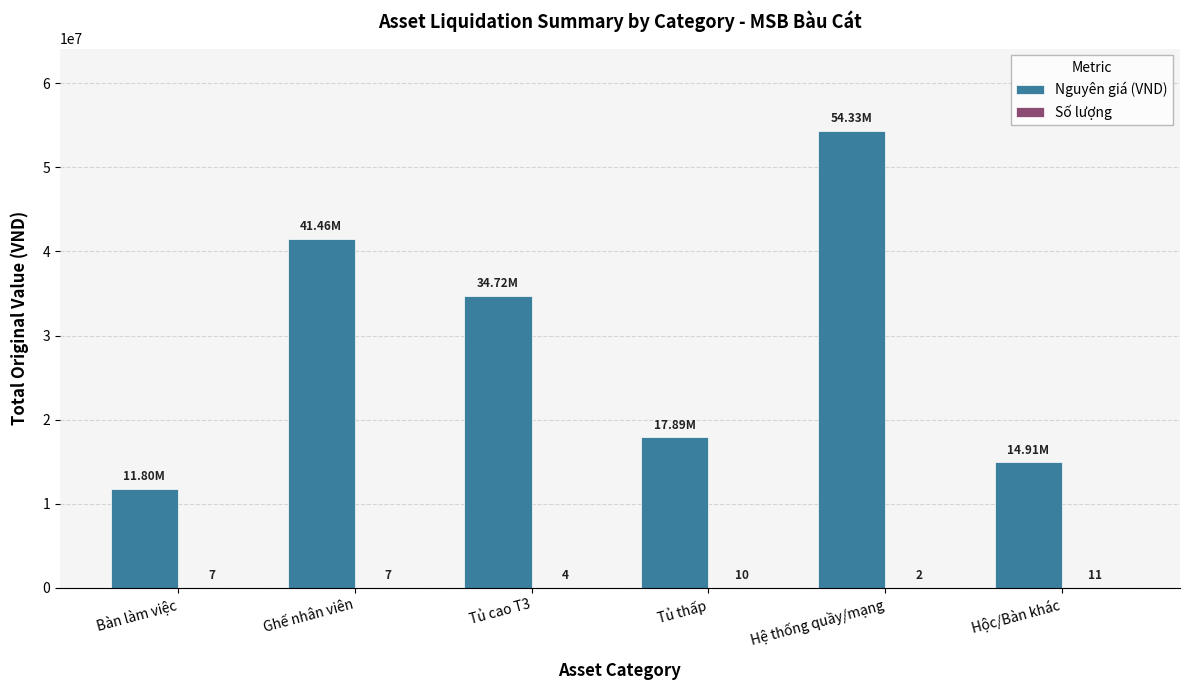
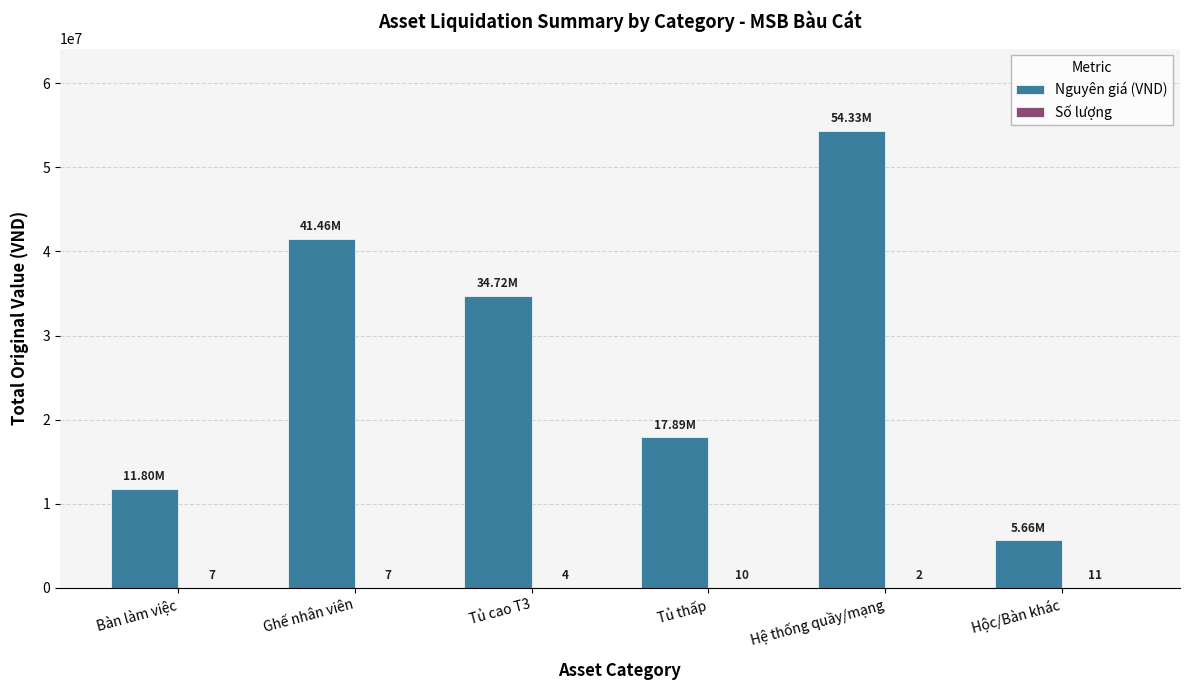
  {
    "Nguyên giá (VND)": {
      "Bàn làm việc": "11.80M",
      "Ghế nhân viên": "41.46M",
      "Tủ cao T3": "34.72M",
      "Tủ thấp": "17.89M",
      "Hệ thống quầy/mạng": "54.33M",
-     "Hộc/Bàn khác": "14.91M"
+     "Hộc/Bàn khác": "5.66M"
    },
    "Số lượng": {
      "Bàn làm việc": "7",
      "Ghế nhân viên": "7",
      "Tủ cao T3": "4",
      "Tủ thấp": "10",
      "Hệ thống quầy/mạng": "2",
      "Hộc/Bàn khác": "11"
    }
  }
